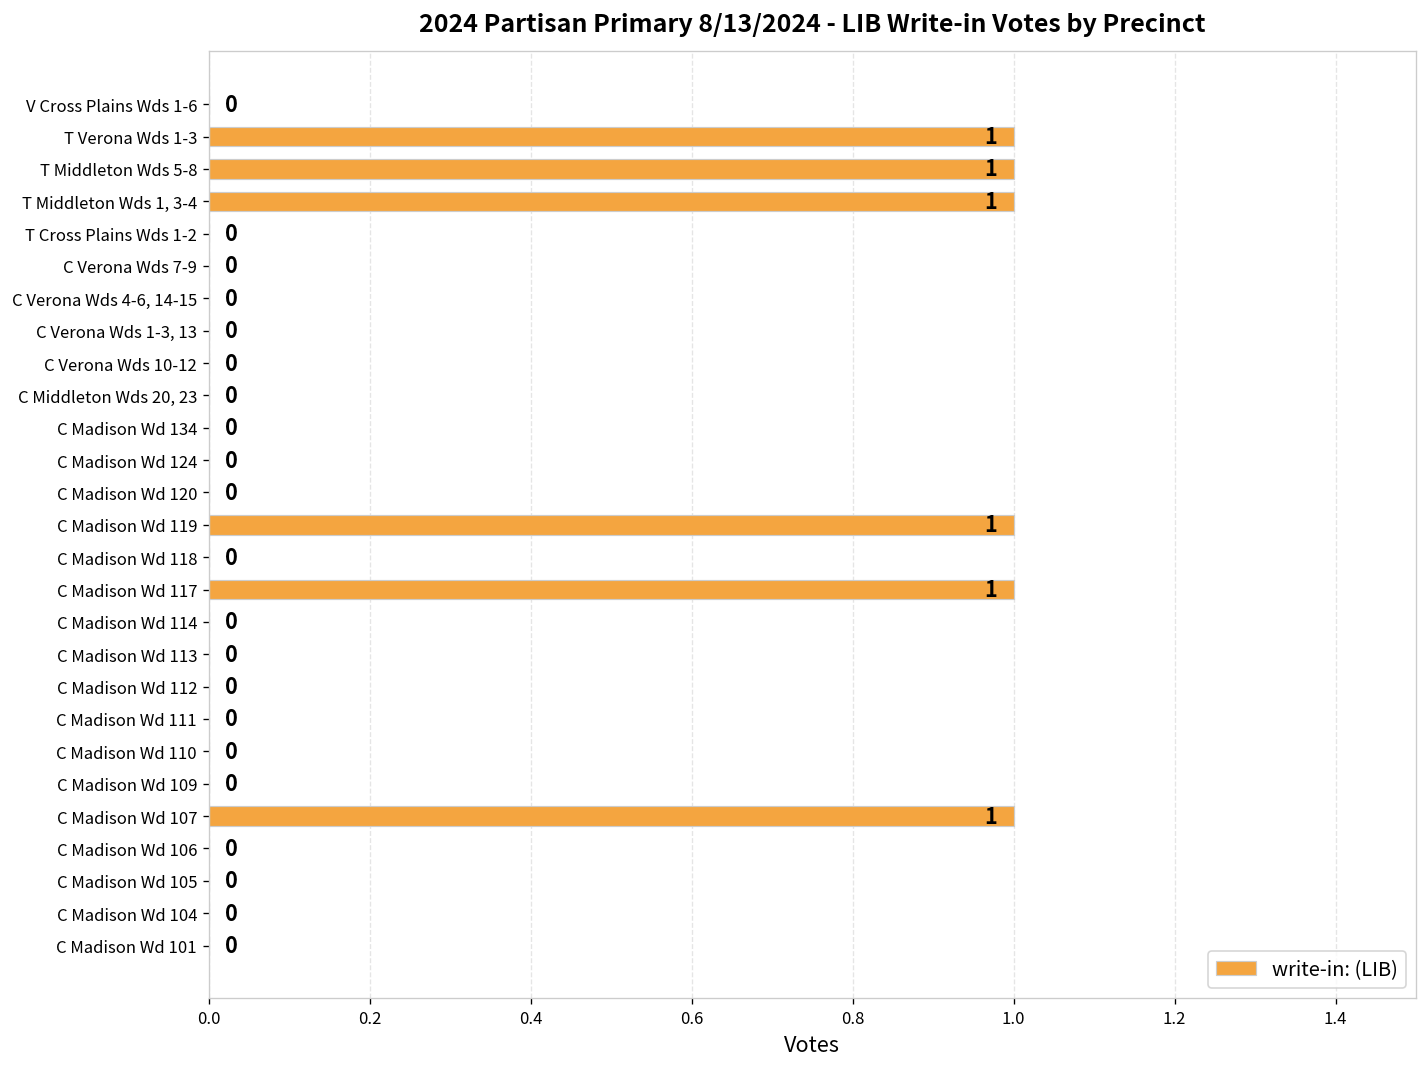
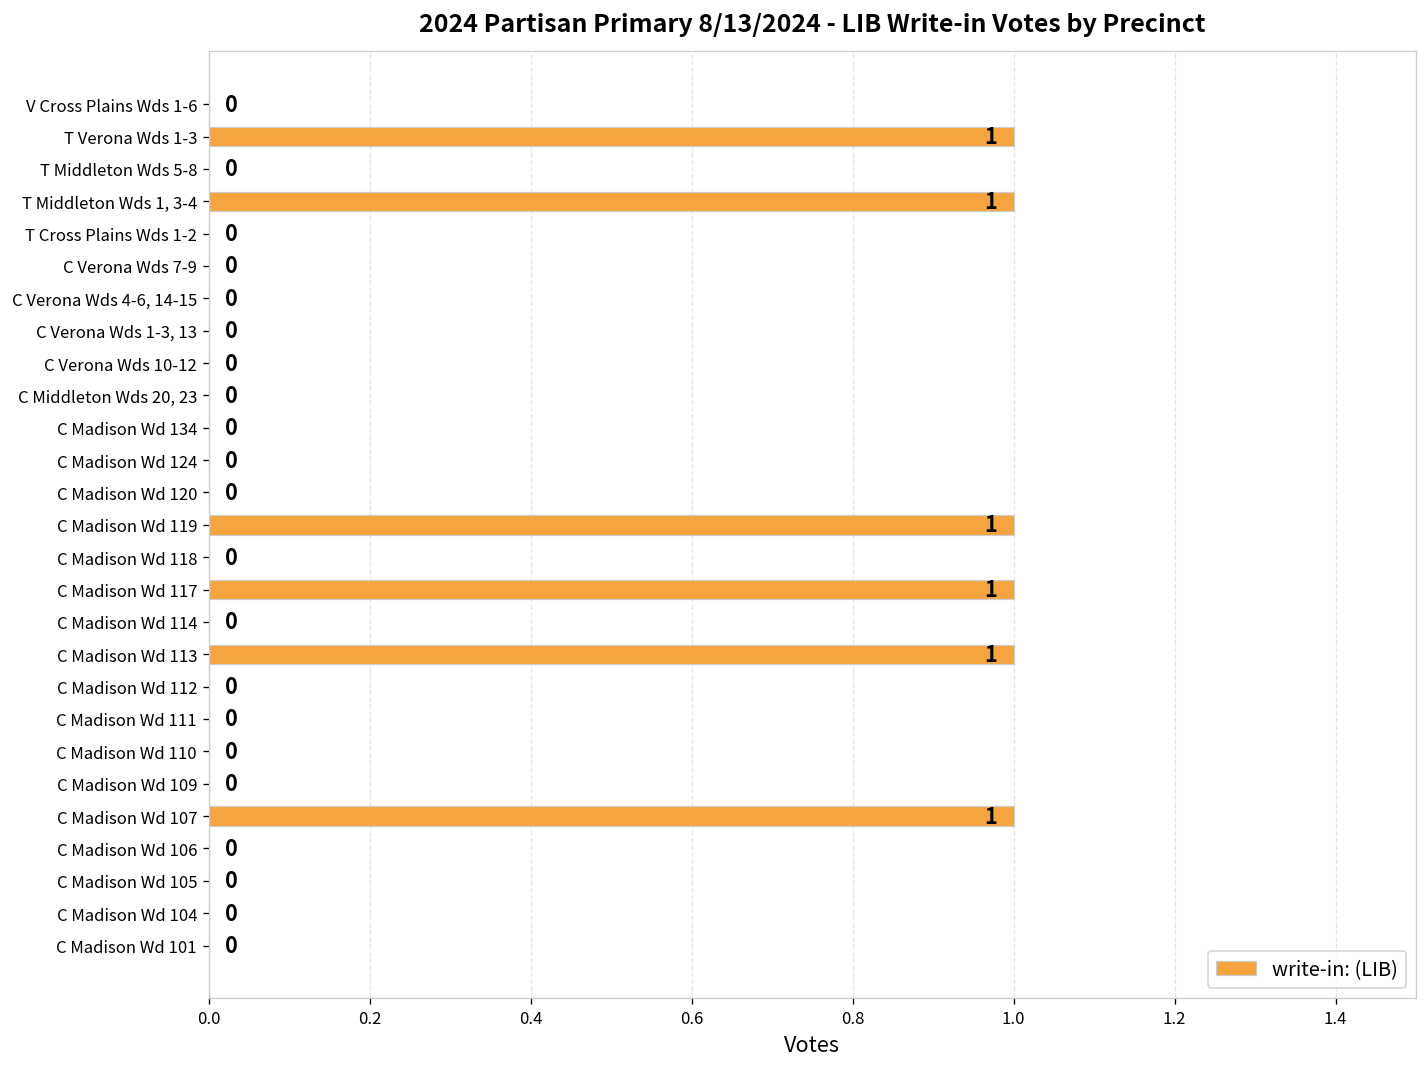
  {
    "V Cross Plains Wds 1-6": 0,
    "T Verona Wds 1-3": 1,
-   "T Middleton Wds 5-8": 1,
+   "T Middleton Wds 5-8": 0,
    "T Middleton Wds 1, 3-4": 1,
    "T Cross Plains Wds 1-2": 0,
    "C Verona Wds 7-9": 0,
    "C Verona Wds 4-6, 14-15": 0,
    "C Verona Wds 1-3, 13": 0,
    "C Verona Wds 10-12": 0,
    "C Middleton Wds 20, 23": 0,
    "C Madison Wd 134": 0,
    "C Madison Wd 124": 0,
    "C Madison Wd 120": 0,
    "C Madison Wd 119": 1,
    "C Madison Wd 118": 0,
    "C Madison Wd 117": 1,
    "C Madison Wd 114": 0,
-   "C Madison Wd 113": 0,
+   "C Madison Wd 113": 1,
    "C Madison Wd 112": 0,
    "C Madison Wd 111": 0,
    "C Madison Wd 110": 0,
    "C Madison Wd 109": 0,
    "C Madison Wd 107": 1,
    "C Madison Wd 106": 0,
    "C Madison Wd 105": 0,
    "C Madison Wd 104": 0,
    "C Madison Wd 101": 0
  }
